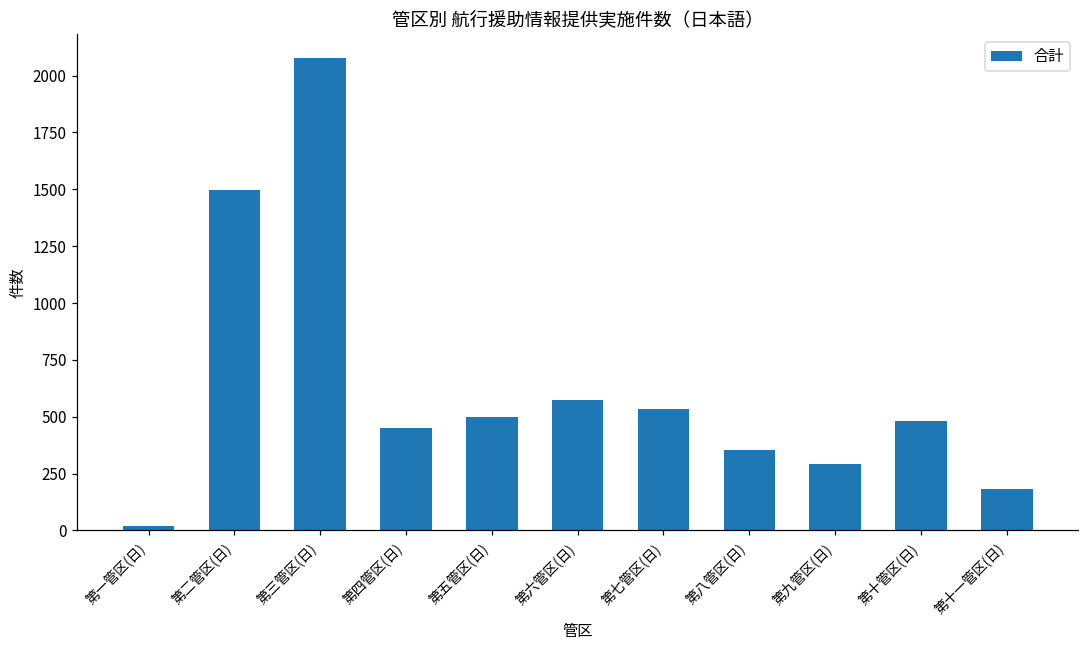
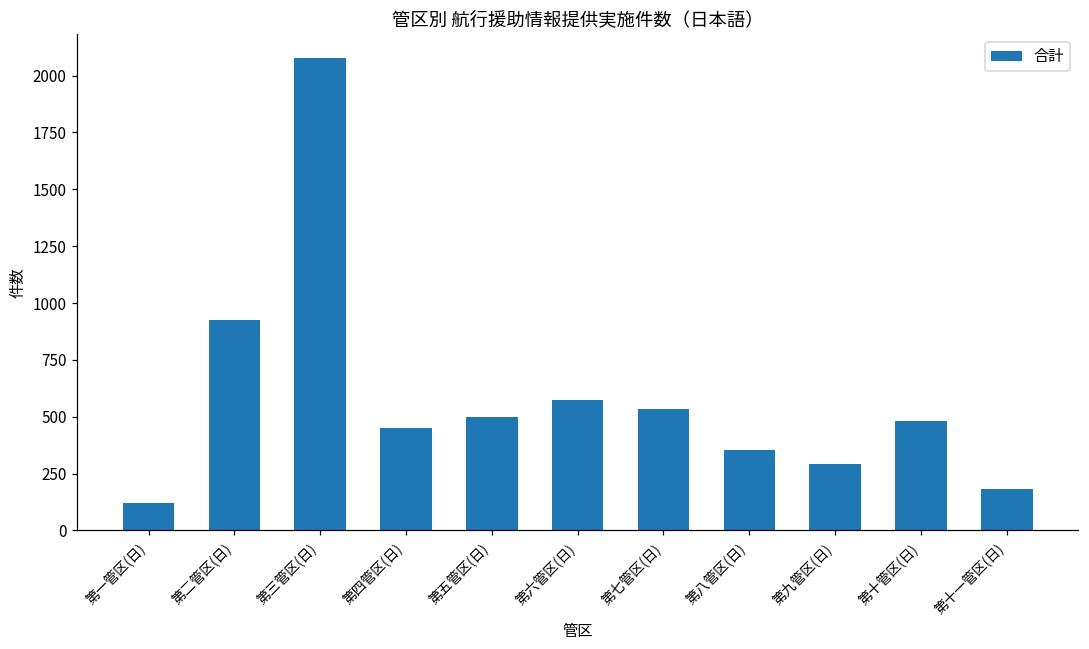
  {
-   "第一管区(日)": 20,
-   "第二管区(日)": 1500,
+   "第一管区(日)": 120,
+   "第二管区(日)": 920,
    "第三管区(日)": 2080,
    "第四管区(日)": 450,
    "第五管区(日)": 500,
    "第六管区(日)": 570,
    "第七管区(日)": 530,
    "第八管区(日)": 350,
    "第九管区(日)": 290,
    "第十管区(日)": 480,
    "第十一管区(日)": 180
  }
